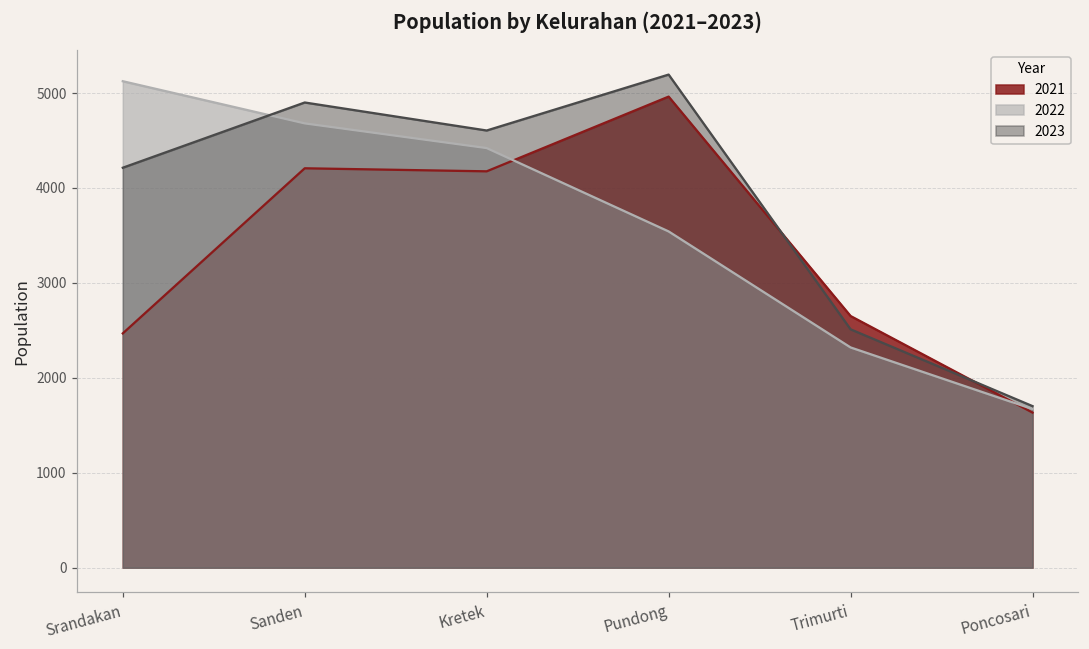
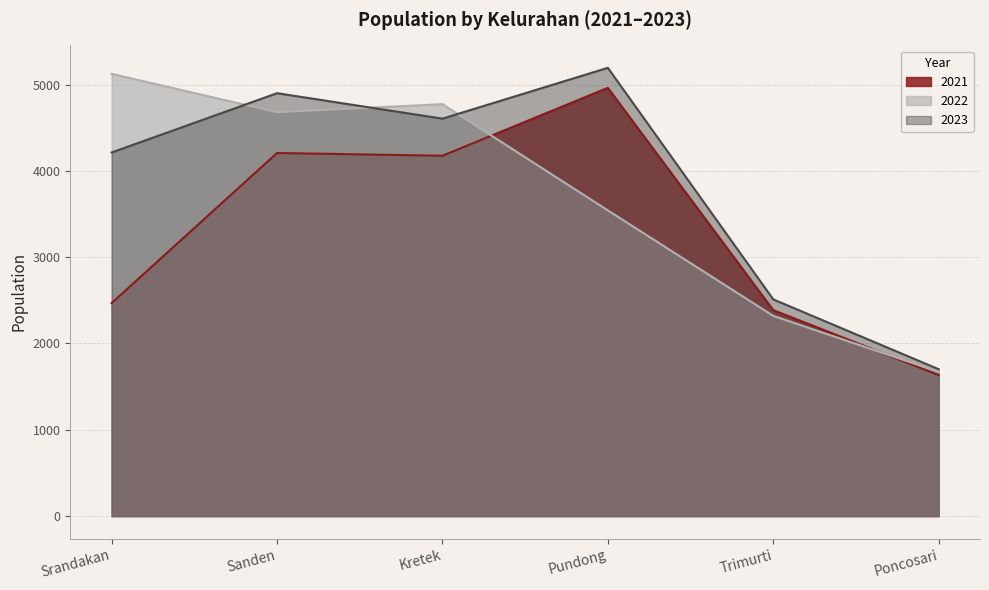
  {
    "2021": {
      "Srandakan": 2500,
      "Sanden": 4200,
      "Kretek": 4200,
      "Pundong": 5000,
-     "Trimurti": 2700,
+     "Trimurti": 2400,
      "Poncosari": 1600
    },
    "2022": {
      "Srandakan": 5100,
      "Sanden": 4700,
-     "Kretek": 4400,
+     "Kretek": 4800,
      "Pundong": 3500,
      "Trimurti": 2300,
      "Poncosari": 1700
    },
    "2023": {
      "Srandakan": 4200,
      "Sanden": 4900,
      "Kretek": 4600,
      "Pundong": 5200,
      "Trimurti": 2500,
      "Poncosari": 1700
    }
  }
